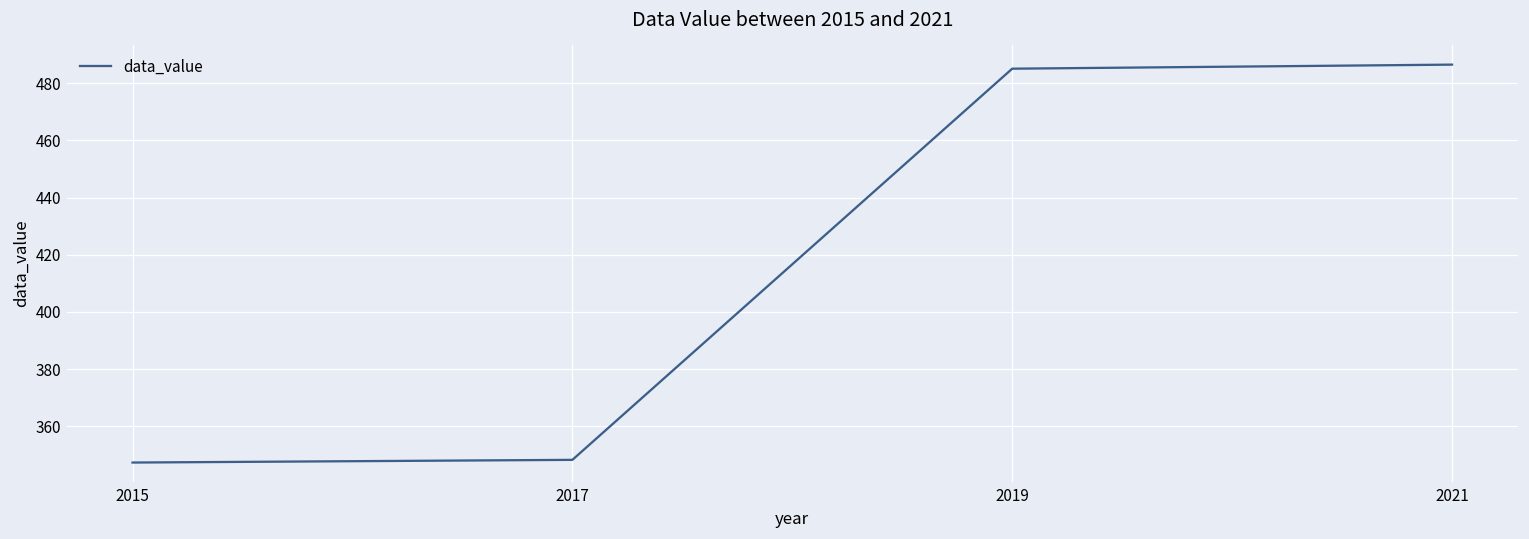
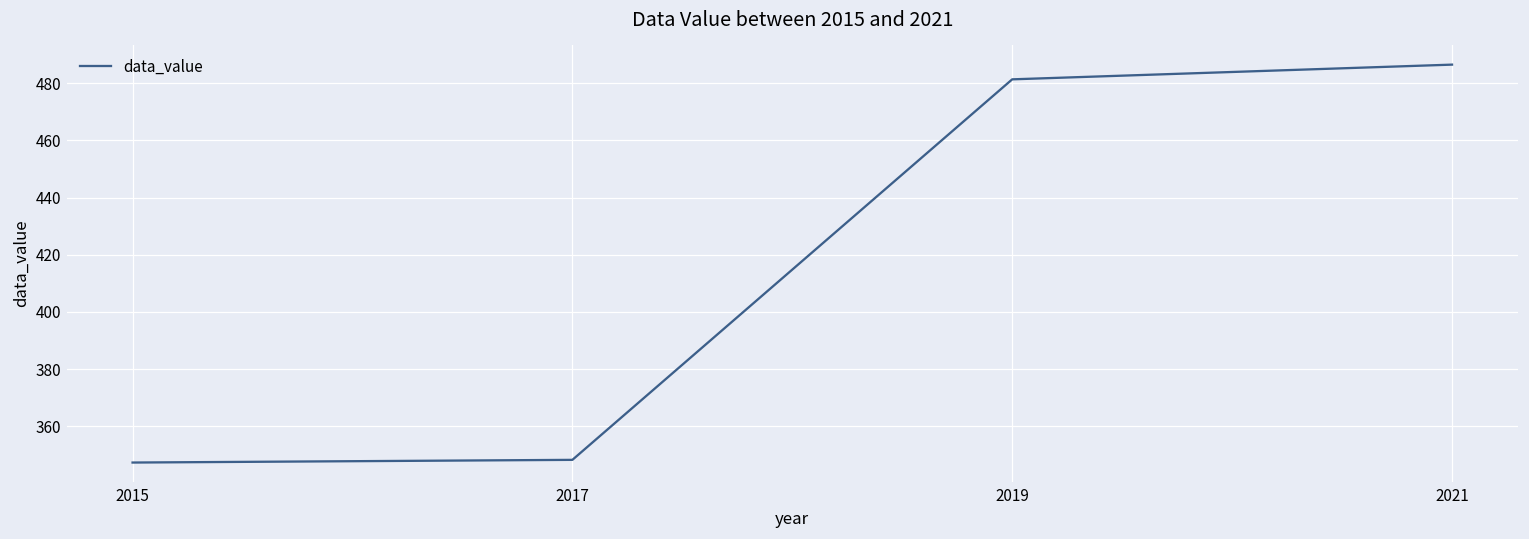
  {
    "2015": 347,
    "2017": 348,
-   "2019": 485,
+   "2019": 481,
    "2021": 486
  }
